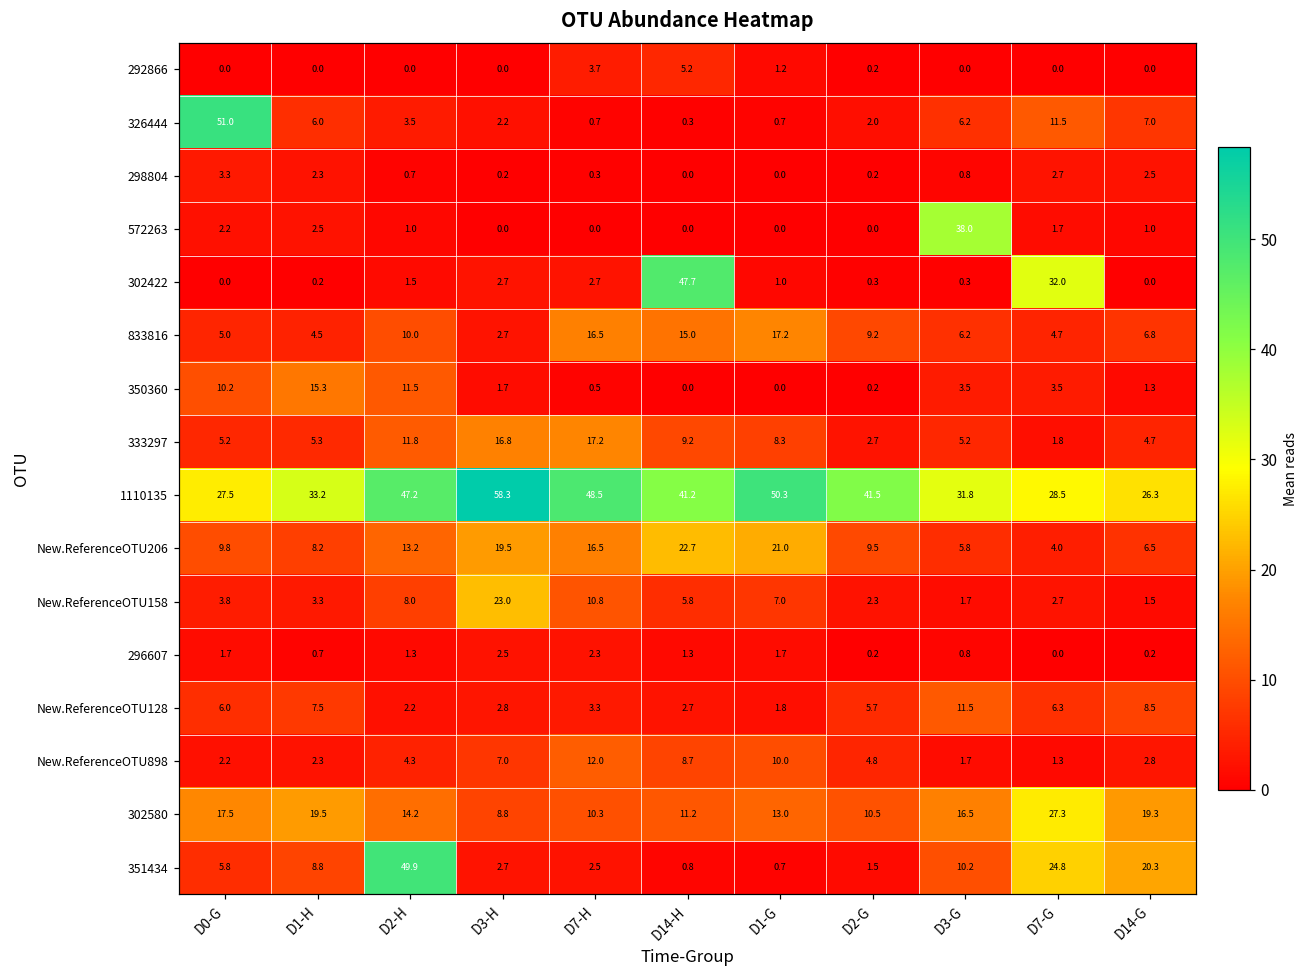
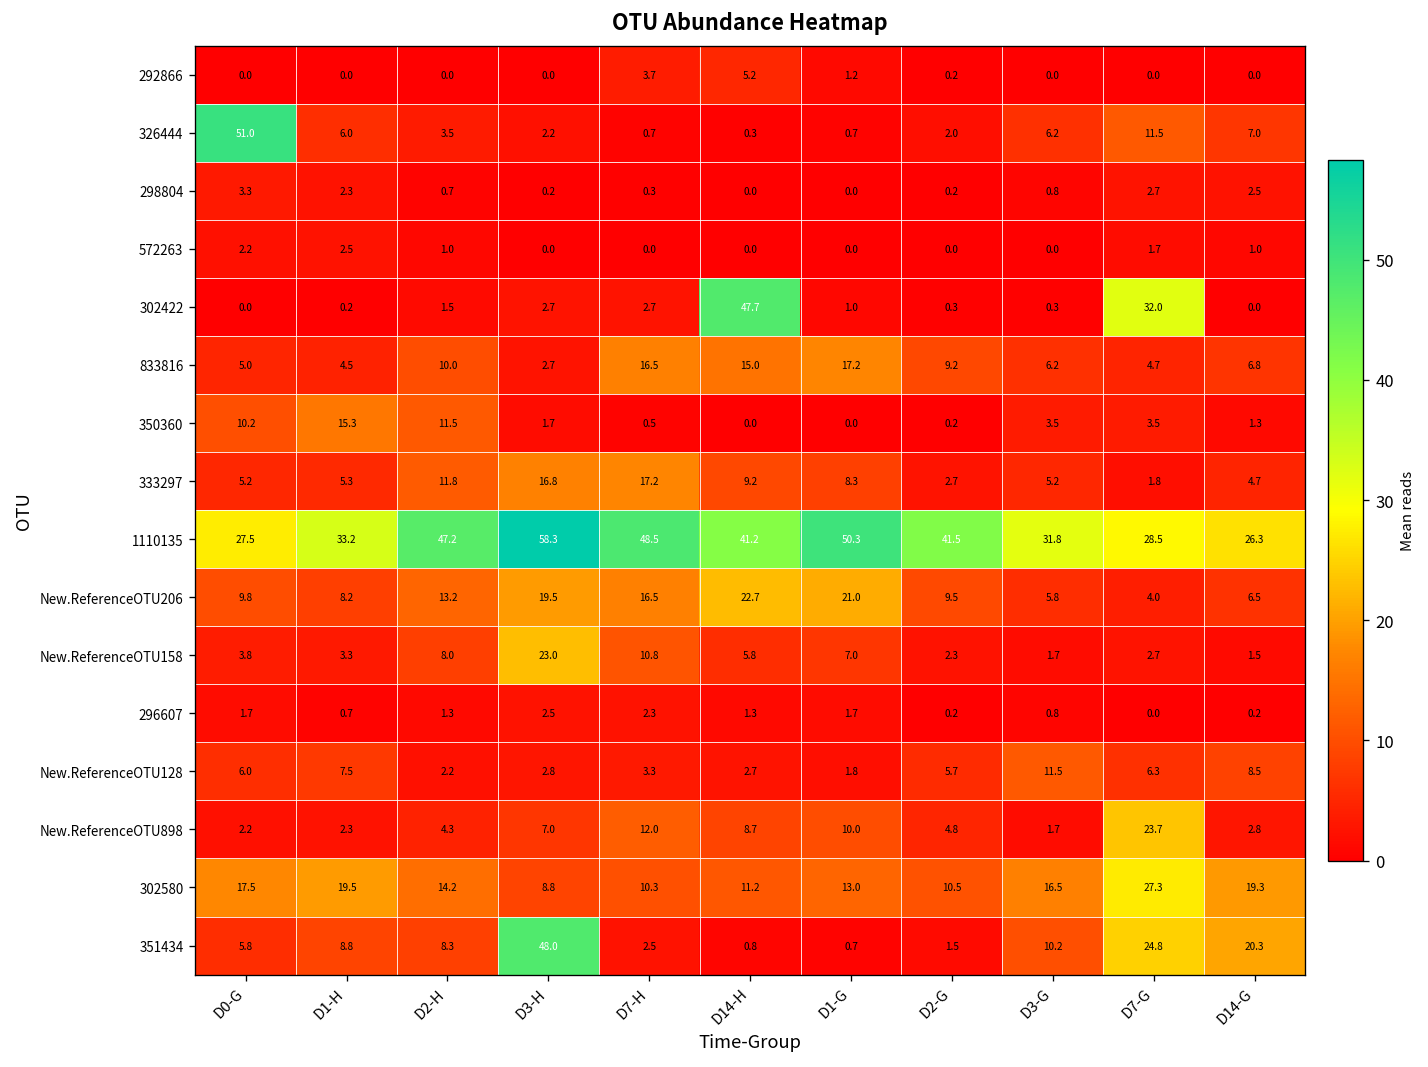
  {
    "292866": {
      "D0-G": 0.0,
      "D1-H": 0.0,
      "D2-H": 0.0,
      "D3-H": 0.0,
      "D7-H": 3.7,
      "D14-H": 5.2,
      "D1-G": 1.2,
      "D2-G": 0.2,
      "D3-G": 0.0,
      "D7-G": 0.0,
      "D14-G": 0.0
    },
    "326444": {
      "D0-G": 51.0,
      "D1-H": 6.0,
      "D2-H": 3.5,
      "D3-H": 2.2,
      "D7-H": 0.7,
      "D14-H": 0.3,
      "D1-G": 0.7,
      "D2-G": 2.0,
      "D3-G": 6.2,
      "D7-G": 11.5,
      "D14-G": 7.0
    },
    "298804": {
      "D0-G": 3.3,
      "D1-H": 2.3,
      "D2-H": 0.7,
      "D3-H": 0.2,
      "D7-H": 0.3,
      "D14-H": 0.0,
      "D1-G": 0.0,
      "D2-G": 0.2,
      "D3-G": 0.8,
      "D7-G": 2.7,
      "D14-G": 2.5
    },
    "572263": {
      "D0-G": 2.2,
      "D1-H": 2.5,
      "D2-H": 1.0,
      "D3-H": 0.0,
      "D7-H": 0.0,
      "D14-H": 0.0,
      "D1-G": 0.0,
      "D2-G": 0.0,
-     "D3-G": 38.0,
+     "D3-G": 0.0,
      "D7-G": 1.7,
      "D14-G": 1.0
    },
    "302422": {
      "D0-G": 0.0,
      "D1-H": 0.2,
      "D2-H": 1.5,
      "D3-H": 2.7,
      "D7-H": 2.7,
      "D14-H": 47.7,
      "D1-G": 1.0,
      "D2-G": 0.3,
      "D3-G": 0.3,
      "D7-G": 32.0,
      "D14-G": 0.0
    },
    "833816": {
      "D0-G": 5.0,
      "D1-H": 4.5,
      "D2-H": 10.0,
      "D3-H": 2.7,
      "D7-H": 16.5,
      "D14-H": 15.0,
      "D1-G": 17.2,
      "D2-G": 9.2,
      "D3-G": 6.2,
      "D7-G": 4.7,
      "D14-G": 6.8
    },
    "350360": {
      "D0-G": 10.2,
      "D1-H": 15.3,
      "D2-H": 11.5,
      "D3-H": 1.7,
      "D7-H": 0.5,
      "D14-H": 0.0,
      "D1-G": 0.0,
      "D2-G": 0.2,
      "D3-G": 3.5,
      "D7-G": 3.5,
      "D14-G": 1.3
    },
    "333297": {
      "D0-G": 5.2,
      "D1-H": 5.3,
      "D2-H": 11.8,
      "D3-H": 16.8,
      "D7-H": 17.2,
      "D14-H": 9.2,
      "D1-G": 8.3,
      "D2-G": 2.7,
      "D3-G": 5.2,
      "D7-G": 1.8,
      "D14-G": 4.7
    },
    "1110135": {
      "D0-G": 27.5,
      "D1-H": 33.2,
      "D2-H": 47.2,
      "D3-H": 58.3,
      "D7-H": 48.5,
      "D14-H": 41.2,
      "D1-G": 50.3,
      "D2-G": 41.5,
      "D3-G": 31.8,
      "D7-G": 28.5,
      "D14-G": 26.3
    },
    "New.ReferenceOTU206": {
      "D0-G": 9.8,
      "D1-H": 8.2,
      "D2-H": 13.2,
      "D3-H": 19.5,
      "D7-H": 16.5,
      "D14-H": 22.7,
      "D1-G": 21.0,
      "D2-G": 9.5,
      "D3-G": 5.8,
      "D7-G": 4.0,
      "D14-G": 6.5
    },
    "New.ReferenceOTU158": {
      "D0-G": 3.8,
      "D1-H": 3.3,
      "D2-H": 8.0,
      "D3-H": 23.0,
      "D7-H": 10.8,
      "D14-H": 5.8,
      "D1-G": 7.0,
      "D2-G": 2.3,
      "D3-G": 1.7,
      "D7-G": 2.7,
      "D14-G": 1.5
    },
    "296607": {
      "D0-G": 1.7,
      "D1-H": 0.7,
      "D2-H": 1.3,
      "D3-H": 2.5,
      "D7-H": 2.3,
      "D14-H": 1.3,
      "D1-G": 1.7,
      "D2-G": 0.2,
      "D3-G": 0.8,
      "D7-G": 0.0,
      "D14-G": 0.2
    },
    "New.ReferenceOTU128": {
      "D0-G": 6.0,
      "D1-H": 7.5,
      "D2-H": 2.2,
      "D3-H": 2.8,
      "D7-H": 3.3,
      "D14-H": 2.7,
      "D1-G": 1.8,
      "D2-G": 5.7,
      "D3-G": 11.5,
      "D7-G": 6.3,
      "D14-G": 8.5
    },
    "New.ReferenceOTU898": {
      "D0-G": 2.2,
      "D1-H": 2.3,
      "D2-H": 4.3,
      "D3-H": 7.0,
      "D7-H": 12.0,
      "D14-H": 8.7,
      "D1-G": 10.0,
      "D2-G": 4.8,
      "D3-G": 1.7,
-     "D7-G": 1.3,
+     "D7-G": 23.7,
      "D14-G": 2.8
    },
    "302580": {
      "D0-G": 17.5,
      "D1-H": 19.5,
      "D2-H": 14.2,
      "D3-H": 8.8,
      "D7-H": 10.3,
      "D14-H": 11.2,
      "D1-G": 13.0,
      "D2-G": 10.5,
      "D3-G": 16.5,
      "D7-G": 27.3,
      "D14-G": 19.3
    },
    "351434": {
      "D0-G": 5.8,
      "D1-H": 8.8,
-     "D2-H": 49.9,
-     "D3-H": 2.7,
+     "D2-H": 8.3,
+     "D3-H": 48.0,
      "D7-H": 2.5,
      "D14-H": 0.8,
      "D1-G": 0.7,
      "D2-G": 1.5,
      "D3-G": 10.2,
      "D7-G": 24.8,
      "D14-G": 20.3
    }
  }
